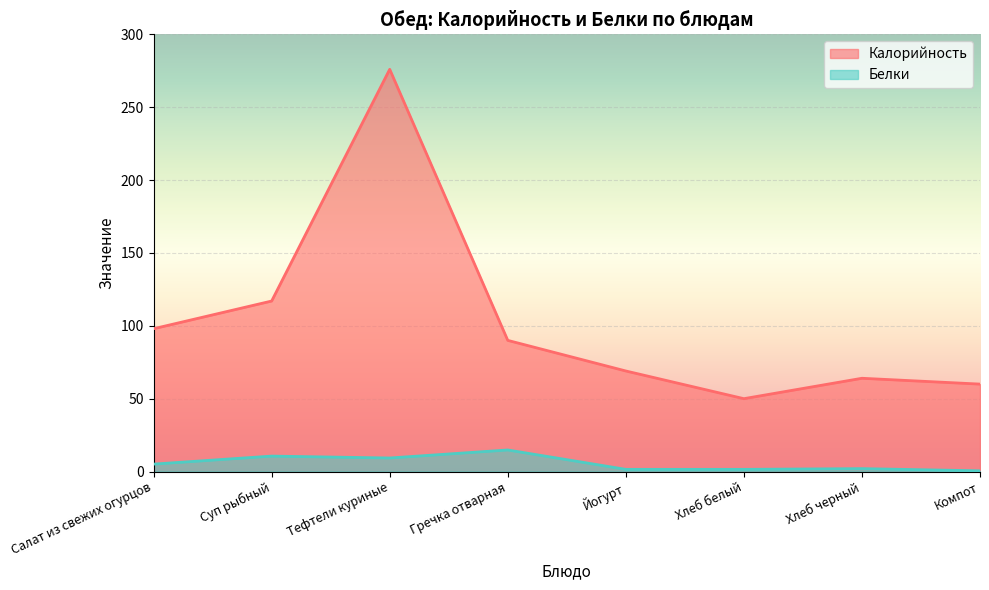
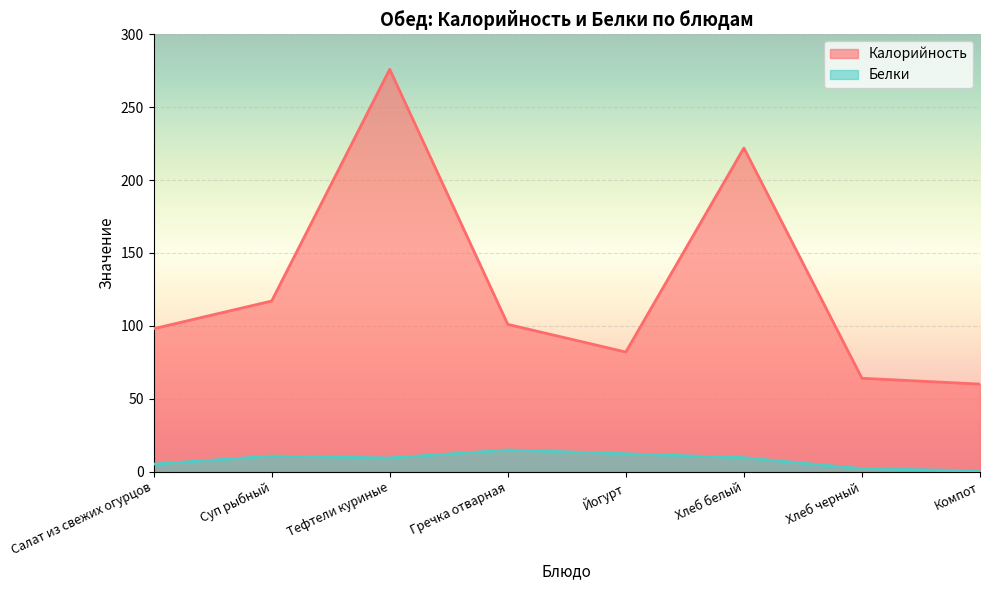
  {
    "Калорийность": {
      "Салат из свежих огурцов": 98,
      "Суп рыбный": 117,
      "Тефтели куриные": 276,
-     "Гречка отварная": 90,
-     "Йогурт": 69,
-     "Хлеб белый": 50,
+     "Гречка отварная": 101,
+     "Йогурт": 82,
+     "Хлеб белый": 222,
      "Хлеб черный": 64,
      "Компот": 60
    },
    "Белки": {
      "Салат из свежих огурцов": 5,
      "Суп рыбный": 11,
      "Тефтели куриные": 9,
      "Гречка отварная": 15,
-     "Йогурт": 2,
-     "Хлеб белый": 2,
+     "Йогурт": 12,
+     "Хлеб белый": 10,
      "Хлеб черный": 2,
      "Компот": 1
    }
  }
